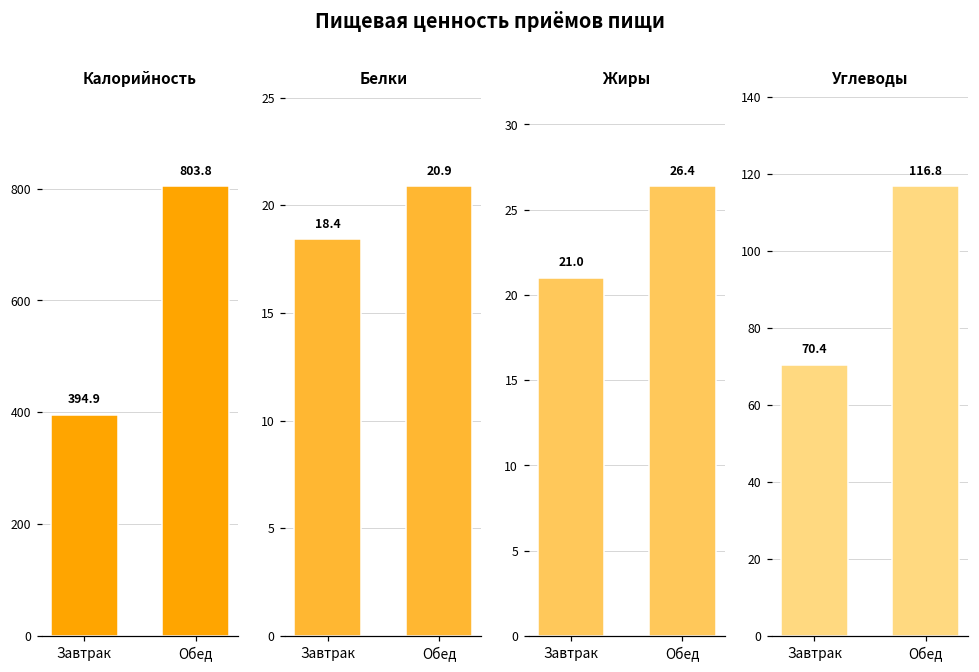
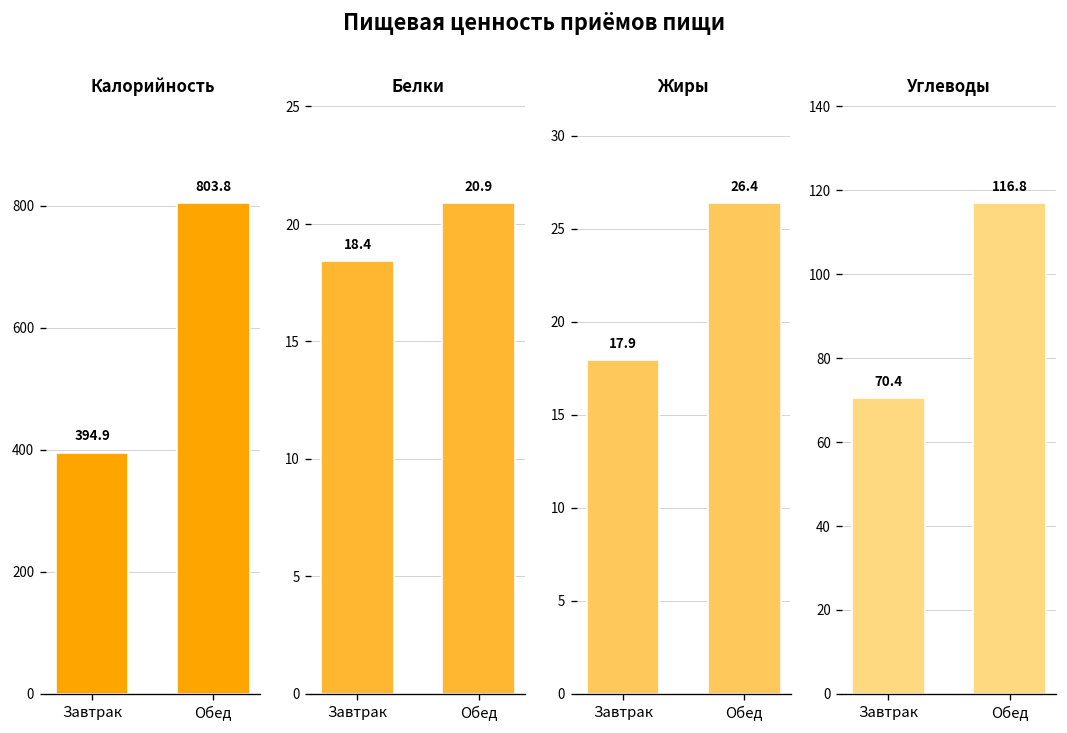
  {
    "Калорийность": {
      "Завтрак": 394.9,
      "Обед": 803.8
    },
    "Белки": {
      "Завтрак": 18.4,
      "Обед": 20.9
    },
    "Жиры": {
-     "Завтрак": 21.0,
+     "Завтрак": 17.9,
      "Обед": 26.4
    },
    "Углеводы": {
      "Завтрак": 70.4,
      "Обед": 116.8
    }
  }
